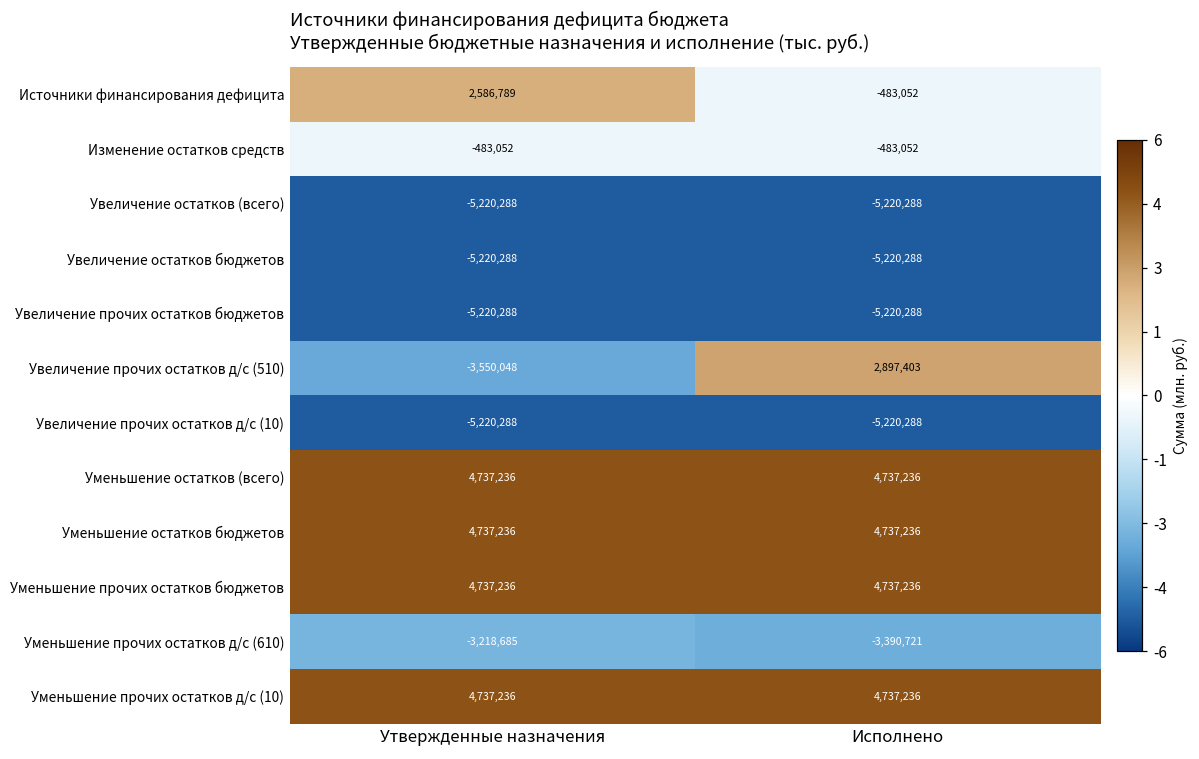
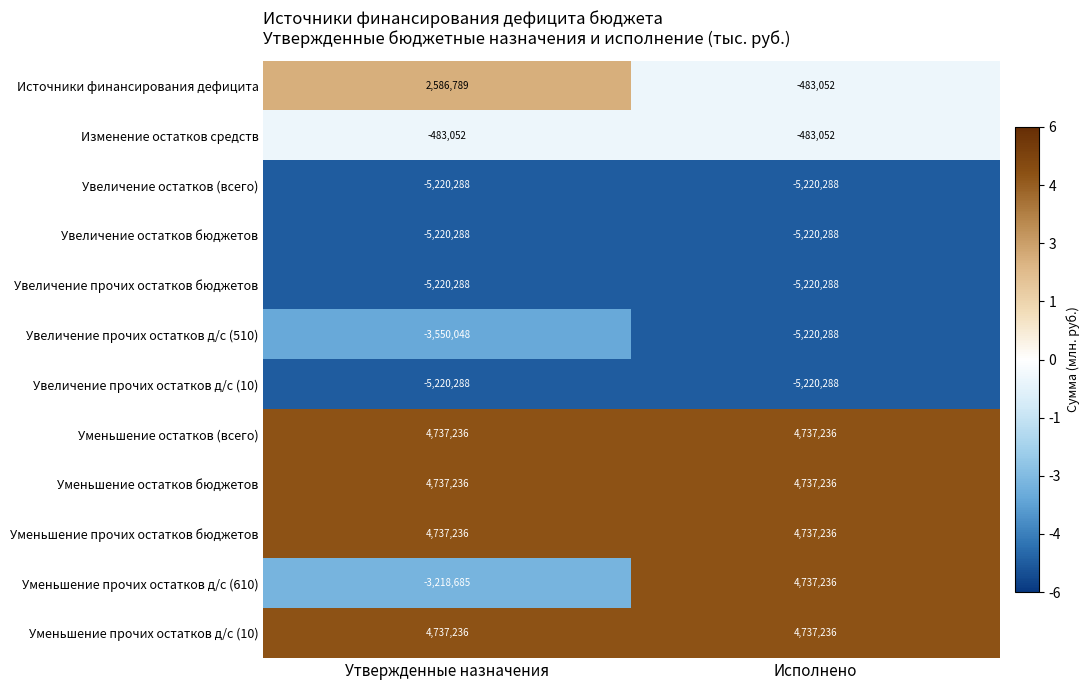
  {
    "Источники финансирования дефицита": {
      "Утвержденные назначения": "2,586,789",
      "Исполнено": "-483,052"
    },
    "Изменение остатков средств": {
      "Утвержденные назначения": "-483,052",
      "Исполнено": "-483,052"
    },
    "Увеличение остатков (всего)": {
      "Утвержденные назначения": "-5,220,288",
      "Исполнено": "-5,220,288"
    },
    "Увеличение остатков бюджетов": {
      "Утвержденные назначения": "-5,220,288",
      "Исполнено": "-5,220,288"
    },
    "Увеличение прочих остатков бюджетов": {
      "Утвержденные назначения": "-5,220,288",
      "Исполнено": "-5,220,288"
    },
    "Увеличение прочих остатков д/с (510)": {
      "Утвержденные назначения": "-3,550,048",
-     "Исполнено": "2,897,403"
+     "Исполнено": "-5,220,288"
    },
    "Увеличение прочих остатков д/с (10)": {
      "Утвержденные назначения": "-5,220,288",
      "Исполнено": "-5,220,288"
    },
    "Уменьшение остатков (всего)": {
      "Утвержденные назначения": "4,737,236",
      "Исполнено": "4,737,236"
    },
    "Уменьшение остатков бюджетов": {
      "Утвержденные назначения": "4,737,236",
      "Исполнено": "4,737,236"
    },
    "Уменьшение прочих остатков бюджетов": {
      "Утвержденные назначения": "4,737,236",
      "Исполнено": "4,737,236"
    },
    "Уменьшение прочих остатков д/с (610)": {
      "Утвержденные назначения": "-3,218,685",
-     "Исполнено": "-3,390,721"
+     "Исполнено": "4,737,236"
    },
    "Уменьшение прочих остатков д/с (10)": {
      "Утвержденные назначения": "4,737,236",
      "Исполнено": "4,737,236"
    }
  }
